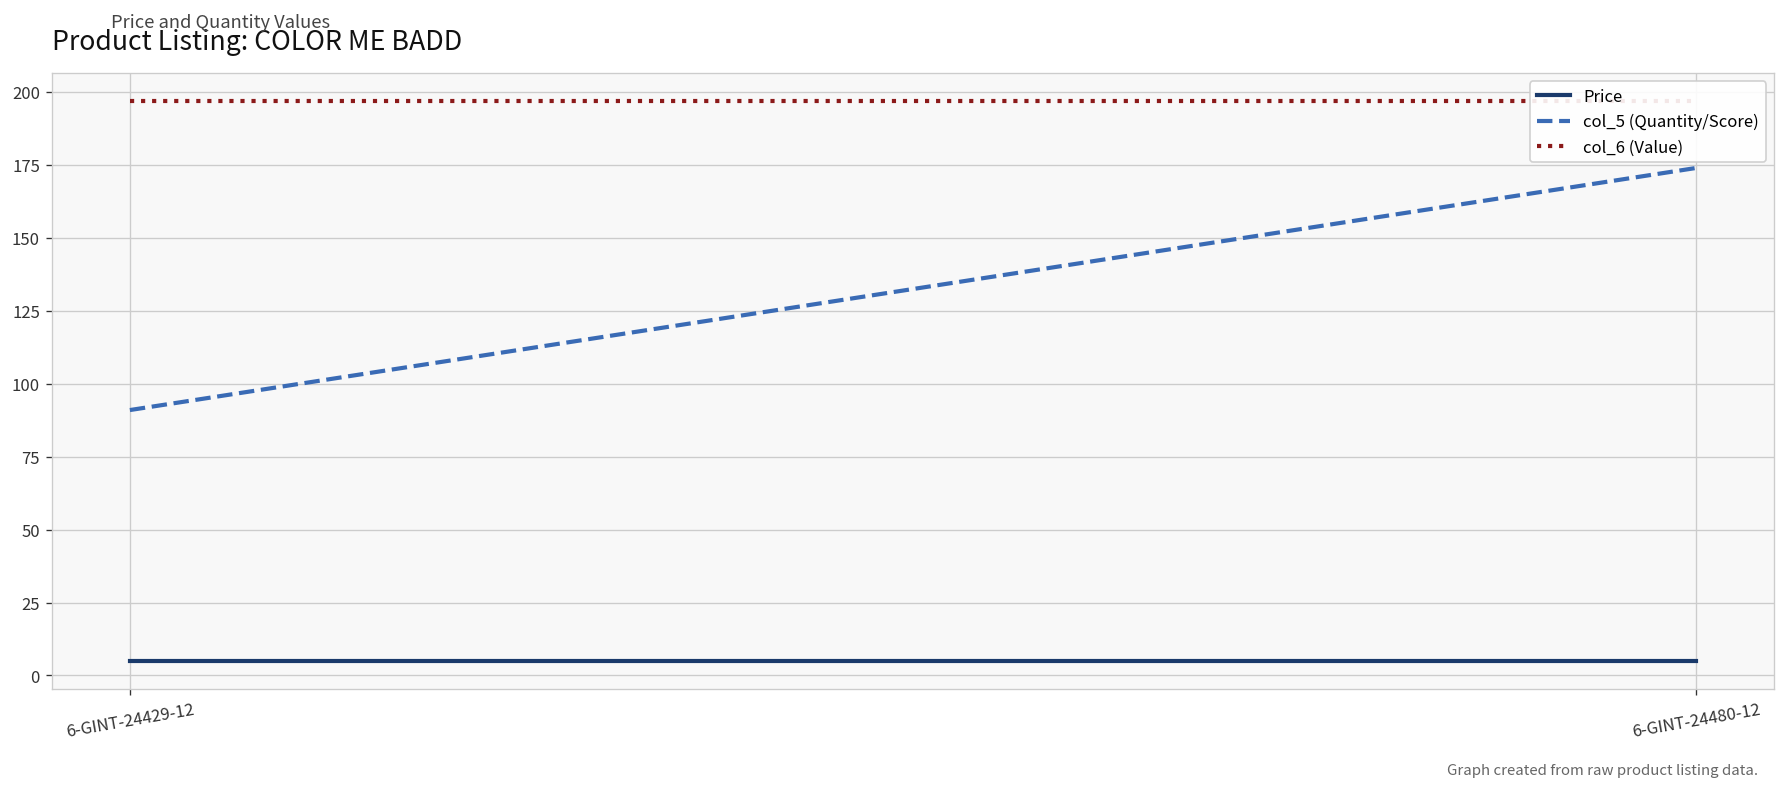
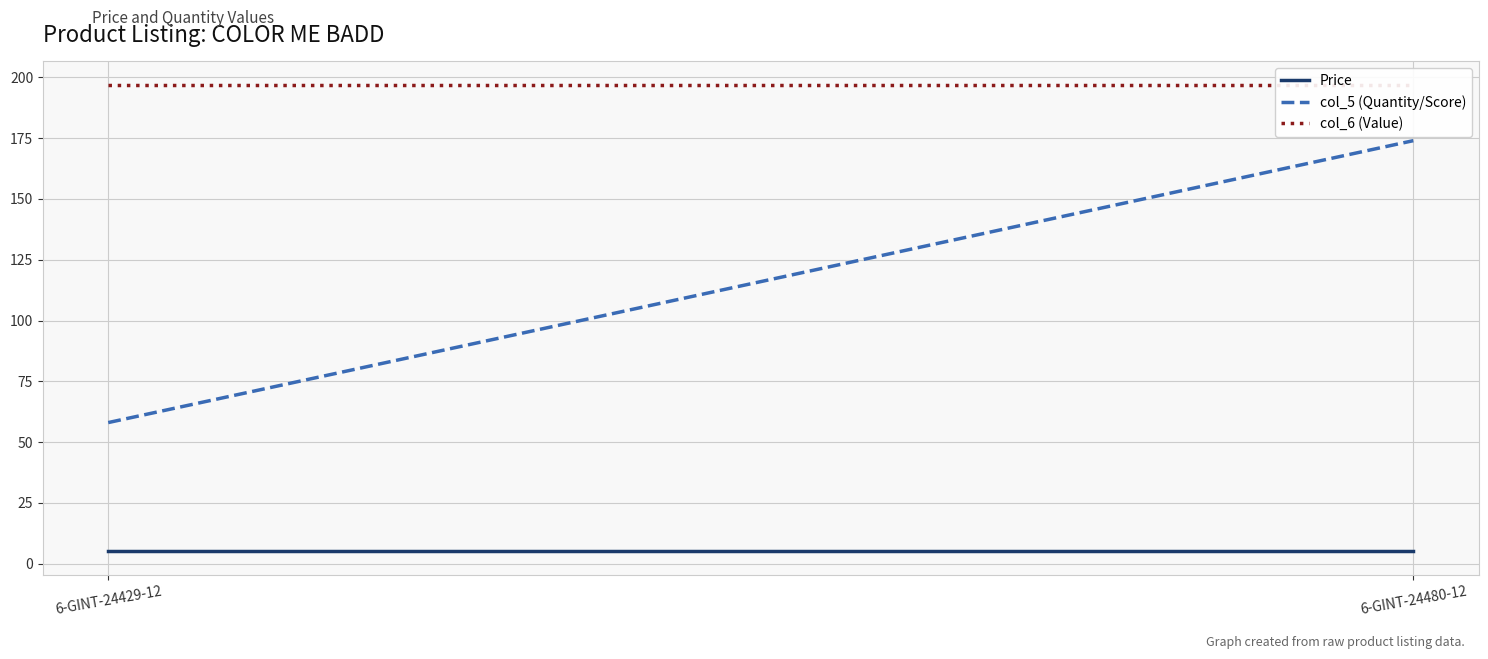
  {
    "Price": {
      "6-GINT-24429-12": 5,
      "6-GINT-24480-12": 5
    },
    "col_5 (Quantity/Score)": {
-     "6-GINT-24429-12": 91,
+     "6-GINT-24429-12": 58,
      "6-GINT-24480-12": 174
    },
    "col_6 (Value)": {
      "6-GINT-24429-12": 197
    }
  }
